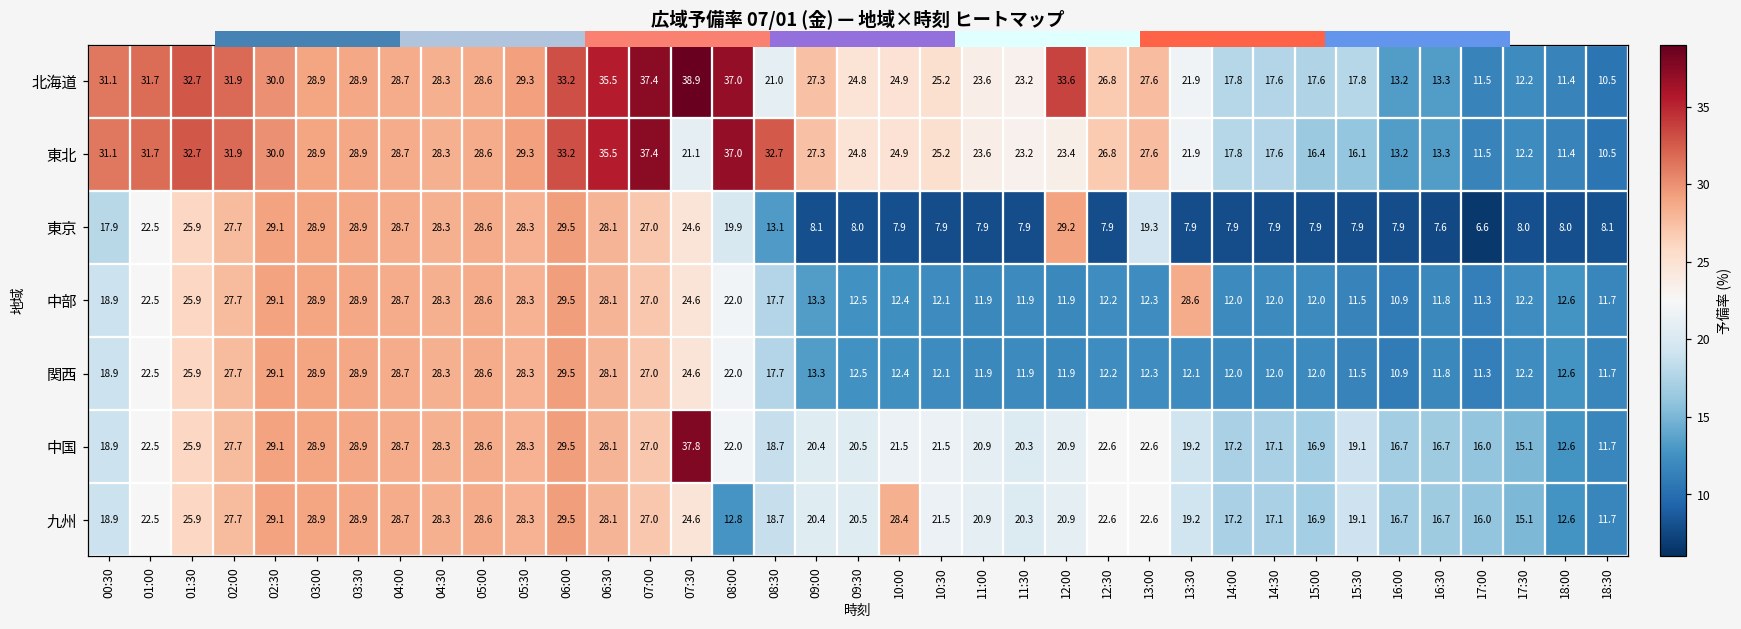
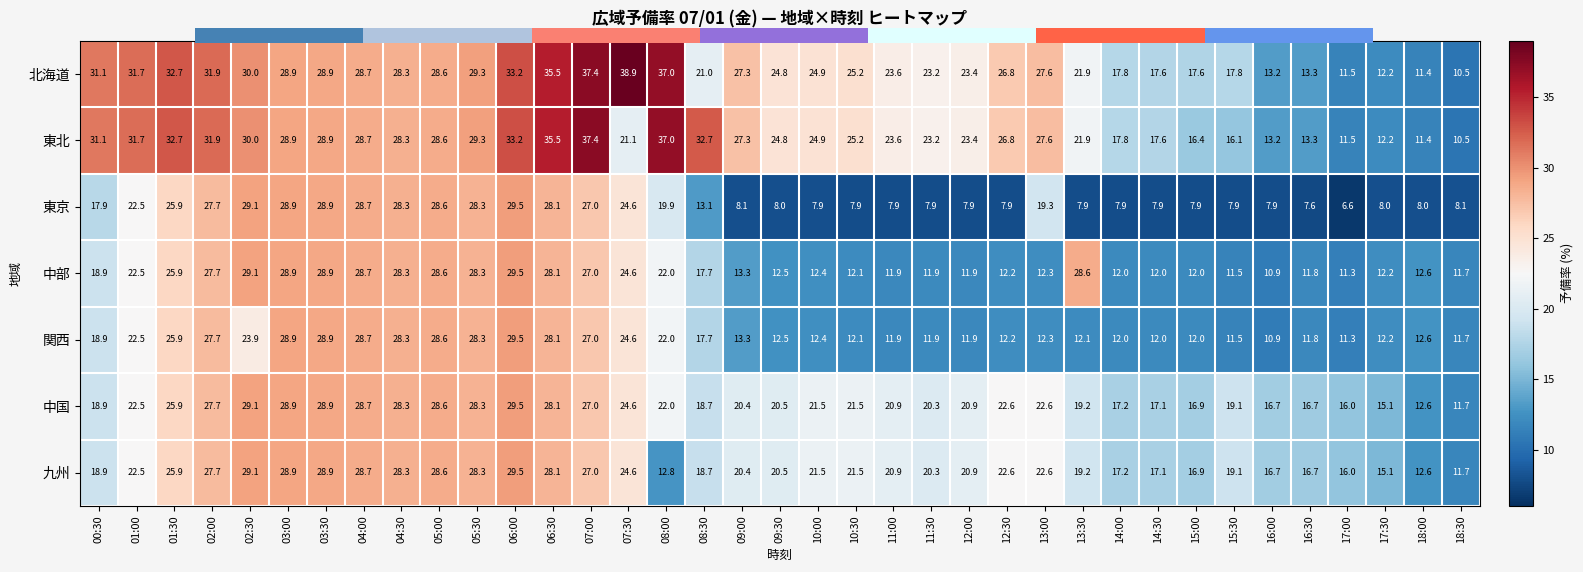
  {
    "広域予備率 07/01 (金) — 地域×時刻 ヒートマップ": {
      "北海道": {
        "00:30": 31.1,
        "01:00": 31.7,
        "01:30": 32.7,
        "02:00": 31.9,
        "02:30": 30.0,
        "03:00": 28.9,
        "03:30": 28.9,
        "04:00": 28.7,
        "04:30": 28.3,
        "05:00": 28.6,
        "05:30": 29.3,
        "06:00": 33.2,
        "06:30": 35.5,
        "07:00": 37.4,
        "07:30": 38.9,
        "08:00": 37.0,
        "08:30": 21.0,
        "09:00": 27.3,
        "09:30": 24.8,
        "10:00": 24.9,
        "10:30": 25.2,
        "11:00": 23.6,
        "11:30": 23.2,
-       "12:00": 33.6,
+       "12:00": 23.4,
        "12:30": 26.8,
        "13:00": 27.6,
        "13:30": 21.9,
        "14:00": 17.8,
        "14:30": 17.6,
        "15:00": 17.6,
        "15:30": 17.8,
        "16:00": 13.2,
        "16:30": 13.3,
        "17:00": 11.5,
        "17:30": 12.2,
        "18:00": 11.4,
        "18:30": 10.5
      },
      "東京": {
        "00:30": 17.9,
        "01:00": 22.5,
        "01:30": 25.9,
        "02:00": 27.7,
        "02:30": 29.1,
        "03:00": 28.9,
        "03:30": 28.9,
        "04:00": 28.7,
        "04:30": 28.3,
        "05:00": 28.6,
        "05:30": 28.3,
        "06:00": 29.5,
        "06:30": 28.1,
        "07:00": 27.0,
        "07:30": 24.6,
        "08:00": 19.9,
        "08:30": 13.1,
        "09:00": 8.1,
        "09:30": 8.0,
        "10:00": 7.9,
        "10:30": 7.9,
        "11:00": 7.9,
        "11:30": 7.9,
-       "12:00": 29.2,
+       "12:00": 7.9,
        "12:30": 7.9,
        "13:00": 19.3,
        "13:30": 7.9,
        "14:00": 7.9,
        "14:30": 7.9,
        "15:00": 7.9,
        "15:30": 7.9,
        "16:00": 7.9,
        "16:30": 7.6,
        "17:00": 6.6,
        "17:30": 8.0,
        "18:00": 8.0,
        "18:30": 8.1
      },
      "関西": {
        "00:30": 18.9,
        "01:00": 22.5,
        "01:30": 25.9,
        "02:00": 27.7,
-       "02:30": 29.1,
+       "02:30": 23.9,
        "03:00": 28.9,
        "03:30": 28.9,
        "04:00": 28.7,
        "04:30": 28.3,
        "05:00": 28.6,
        "05:30": 28.3,
        "06:00": 29.5,
        "06:30": 28.1,
        "07:00": 27.0,
        "07:30": 24.6,
        "08:00": 22.0,
        "08:30": 17.7,
        "09:00": 13.3,
        "09:30": 12.5,
        "10:00": 12.4,
        "10:30": 12.1,
        "11:00": 11.9,
        "11:30": 11.9,
        "12:00": 11.9,
        "12:30": 12.2,
        "13:00": 12.3,
        "13:30": 12.1,
        "14:00": 12.0,
        "14:30": 12.0,
        "15:00": 12.0,
        "15:30": 11.5,
        "16:00": 10.9,
        "16:30": 11.8,
        "17:00": 11.3,
        "17:30": 12.2,
        "18:00": 12.6,
        "18:30": 11.7
      },
      "中国": {
        "00:30": 18.9,
        "01:00": 22.5,
        "01:30": 25.9,
        "02:00": 27.7,
        "02:30": 29.1,
        "03:00": 28.9,
        "03:30": 28.9,
        "04:00": 28.7,
        "04:30": 28.3,
        "05:00": 28.6,
        "05:30": 28.3,
        "06:00": 29.5,
        "06:30": 28.1,
        "07:00": 27.0,
-       "07:30": 37.8,
+       "07:30": 24.6,
        "08:00": 22.0,
        "08:30": 18.7,
        "09:00": 20.4,
        "09:30": 20.5,
        "10:00": 21.5,
        "10:30": 21.5,
        "11:00": 20.9,
        "11:30": 20.3,
        "12:00": 20.9,
        "12:30": 22.6,
        "13:00": 22.6,
        "13:30": 19.2,
        "14:00": 17.2,
        "14:30": 17.1,
        "15:00": 16.9,
        "15:30": 19.1,
        "16:00": 16.7,
        "16:30": 16.7,
        "17:00": 16.0,
        "17:30": 15.1,
        "18:00": 12.6,
        "18:30": 11.7
      },
      "九州": {
        "00:30": 18.9,
        "01:00": 22.5,
        "01:30": 25.9,
        "02:00": 27.7,
        "02:30": 29.1,
        "03:00": 28.9,
        "03:30": 28.9,
        "04:00": 28.7,
        "04:30": 28.3,
        "05:00": 28.6,
        "05:30": 28.3,
        "06:00": 29.5,
        "06:30": 28.1,
        "07:00": 27.0,
        "07:30": 24.6,
        "08:00": 12.8,
        "08:30": 18.7,
        "09:00": 20.4,
        "09:30": 20.5,
-       "10:00": 28.4,
+       "10:00": 21.5,
        "10:30": 21.5,
        "11:00": 20.9,
        "11:30": 20.3,
        "12:00": 20.9,
        "12:30": 22.6,
        "13:00": 22.6,
        "13:30": 19.2,
        "14:00": 17.2,
        "14:30": 17.1,
        "15:00": 16.9,
        "15:30": 19.1,
        "16:00": 16.7,
        "16:30": 16.7,
        "17:00": 16.0,
        "17:30": 15.1,
        "18:00": 12.6,
        "18:30": 11.7
      }
    }
  }
